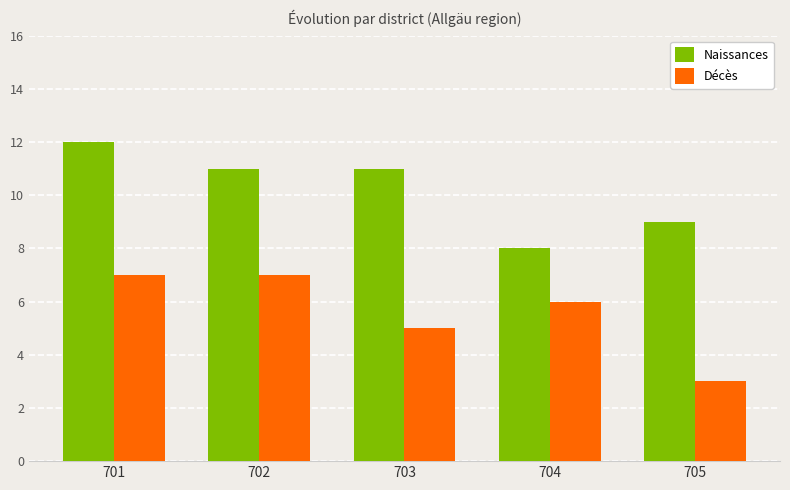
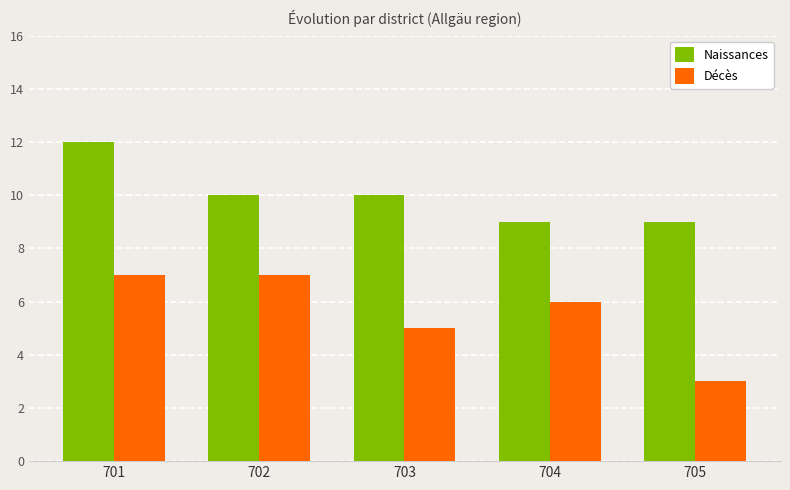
  {
    "Naissances": {
      "701": 12,
-     "702": 11,
-     "703": 11,
-     "704": 8,
+     "702": 10,
+     "703": 10,
+     "704": 9,
      "705": 9
    },
    "Décès": {
      "701": 7,
      "702": 7,
      "703": 5,
      "704": 6,
      "705": 3
    }
  }
